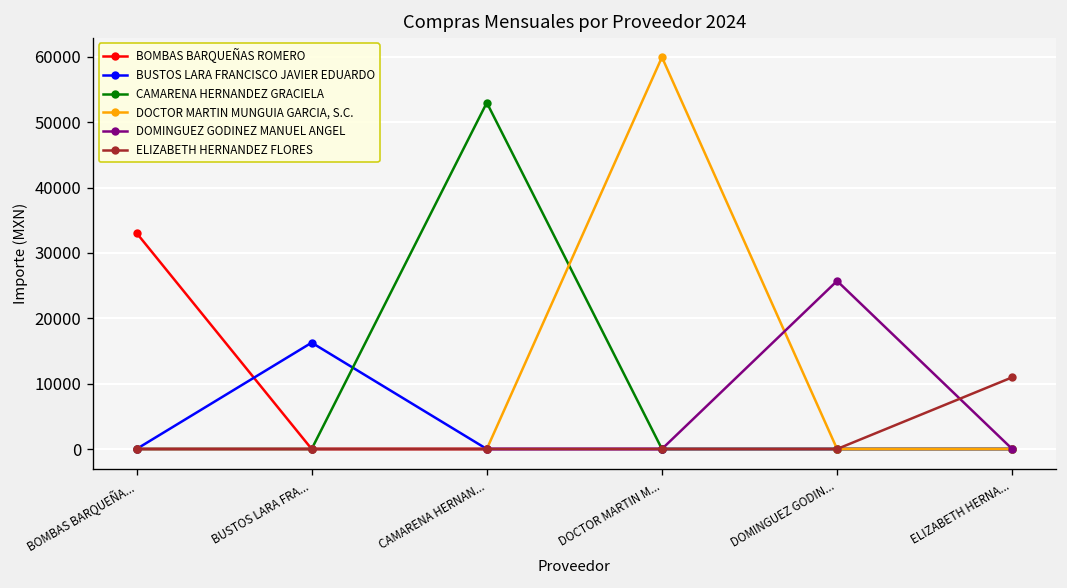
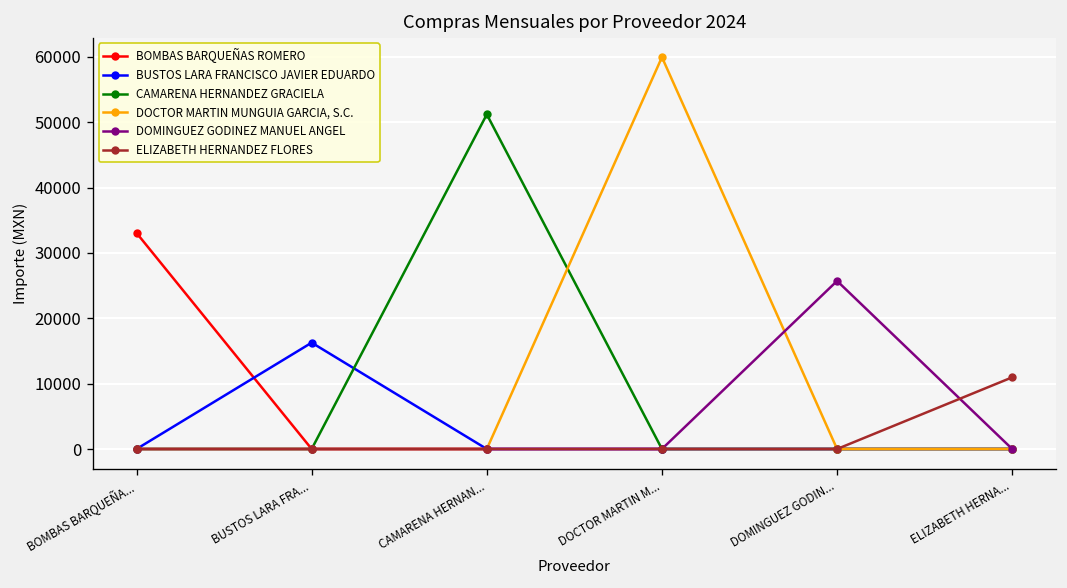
  {
    "BOMBAS BARQUEÑAS ROMERO": {
      "BOMBAS BARQUEÑA...": 33000
    },
    "BUSTOS LARA FRANCISCO JAVIER EDUARDO": {
      "BUSTOS LARA FRA...": 16000
    },
    "CAMARENA HERNANDEZ GRACIELA": {
-     "CAMARENA HERNAN...": 53000
+     "CAMARENA HERNAN...": 51000
    },
    "DOCTOR MARTIN MUNGUIA GARCIA, S.C.": {
      "DOCTOR MARTIN M...": 60000
    },
    "DOMINGUEZ GODINEZ MANUEL ANGEL": {
      "DOMINGUEZ GODIN...": 26000
    },
    "ELIZABETH HERNANDEZ FLORES": {
      "ELIZABETH HERNA...": 11000
    }
  }
